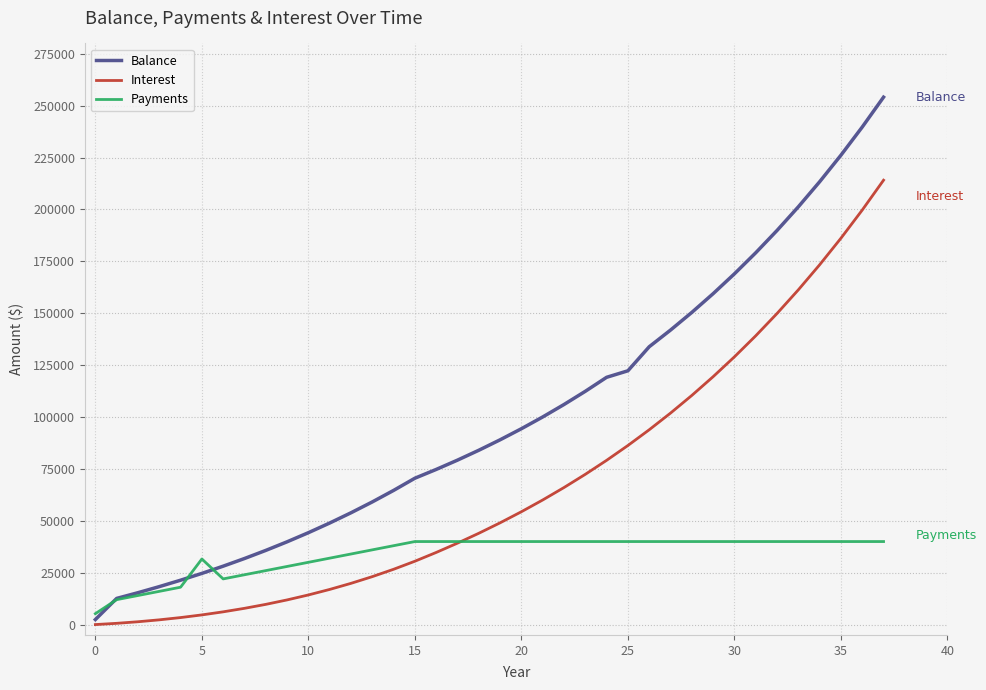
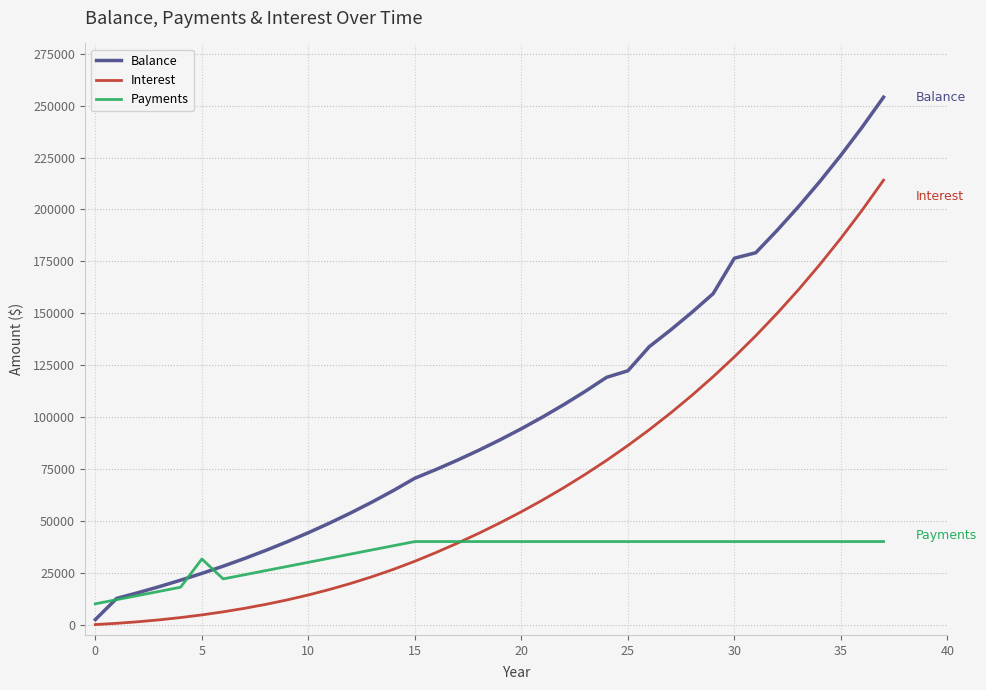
  {
    "Balance": {
      "0": 2000,
      "5": 25000,
      "10": 44000,
      "15": 71000,
      "20": 94000,
      "25": 122000,
-     "30": 169000,
+     "30": 177000,
      "35": 226000
    },
    "Interest": {
      "0": 0,
      "5": 5000,
      "10": 14000,
      "15": 31000,
      "20": 54000,
      "25": 86000,
      "30": 129000,
      "35": 186000
    },
    "Payments": {
-     "0": 5000,
+     "0": 10000,
      "5": 32000,
      "10": 30000,
      "15": 40000,
      "20": 40000,
      "25": 40000,
      "30": 40000,
      "35": 40000
    }
  }
